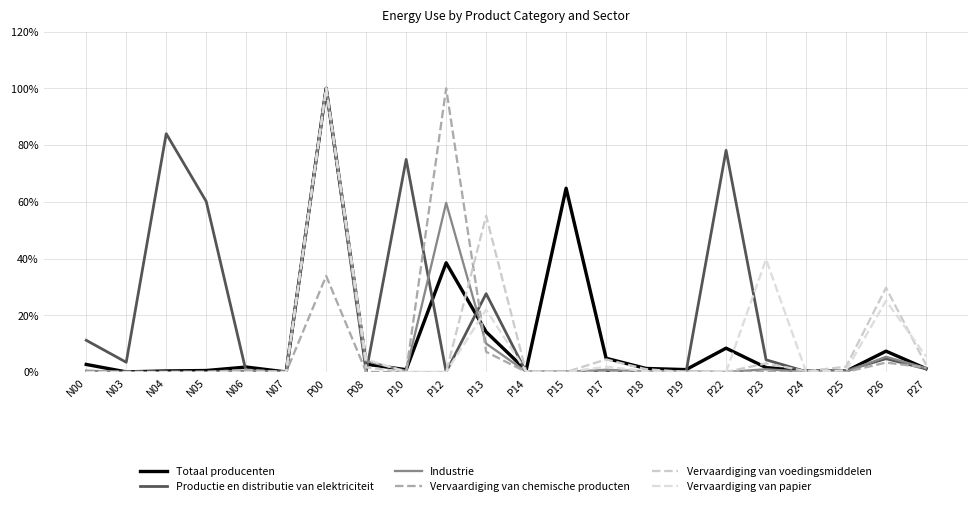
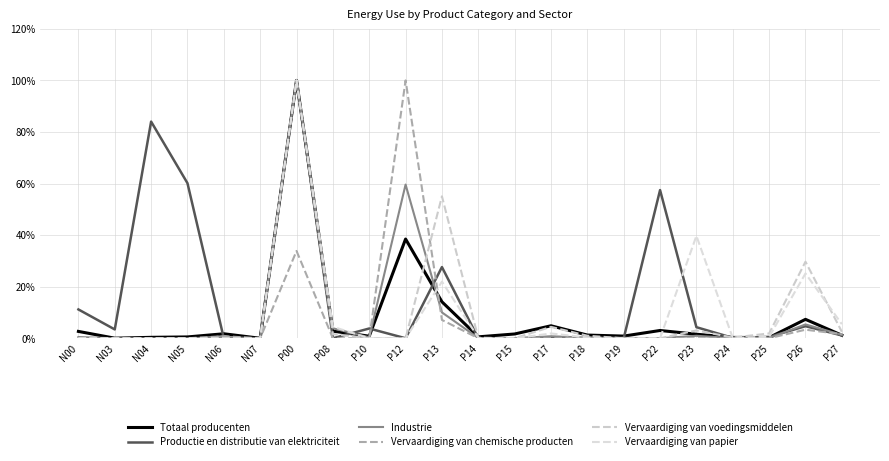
  {
    "Totaal producenten": {
      "N00": "3%",
      "P08": "3%",
      "P12": "38%",
      "P13": "14%",
-     "P15": "65%",
-     "P22": "8%",
+     "P15": "2%",
+     "P22": "3%",
      "P26": "7%"
    },
    "Productie en distributie van elektriciteit": {
      "N00": "11%",
      "N03": "3%",
      "N04": "84%",
      "N05": "60%",
-     "P10": "75%",
+     "P10": "4%",
      "P13": "28%",
-     "P22": "78%",
+     "P22": "57%",
      "P23": "4%"
    }
  }
